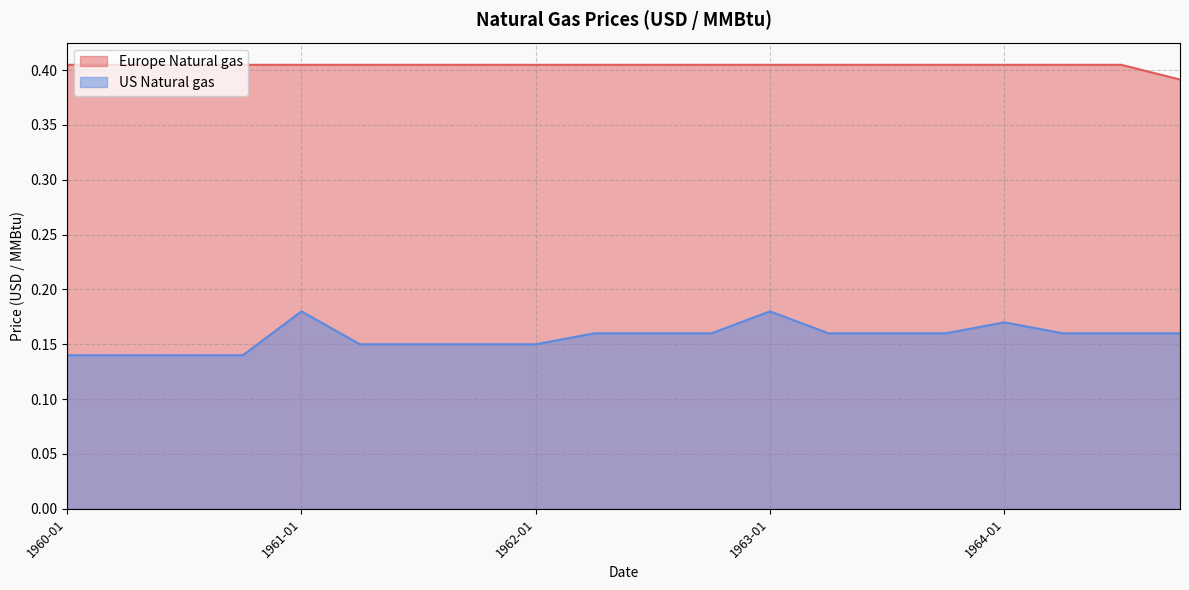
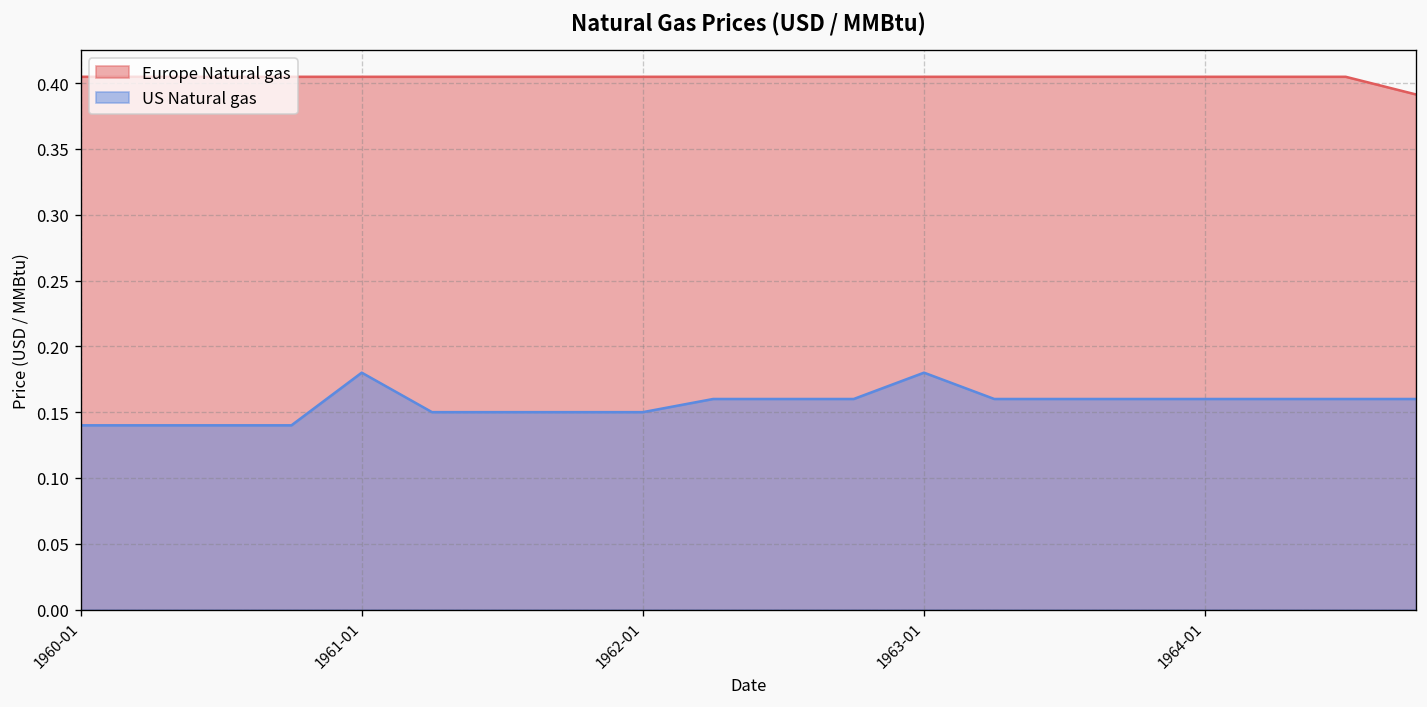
  {
    "Europe Natural gas": {
      "1960-01": 0.405,
      "1961-01": 0.405,
      "1962-01": 0.405,
      "1963-01": 0.405,
      "1964-01": 0.405
    },
    "US Natural gas": {
      "1960-01": 0.14,
      "1961-01": 0.18,
      "1962-01": 0.15,
      "1963-01": 0.18,
-     "1964-01": 0.17
+     "1964-01": 0.16
    }
  }
